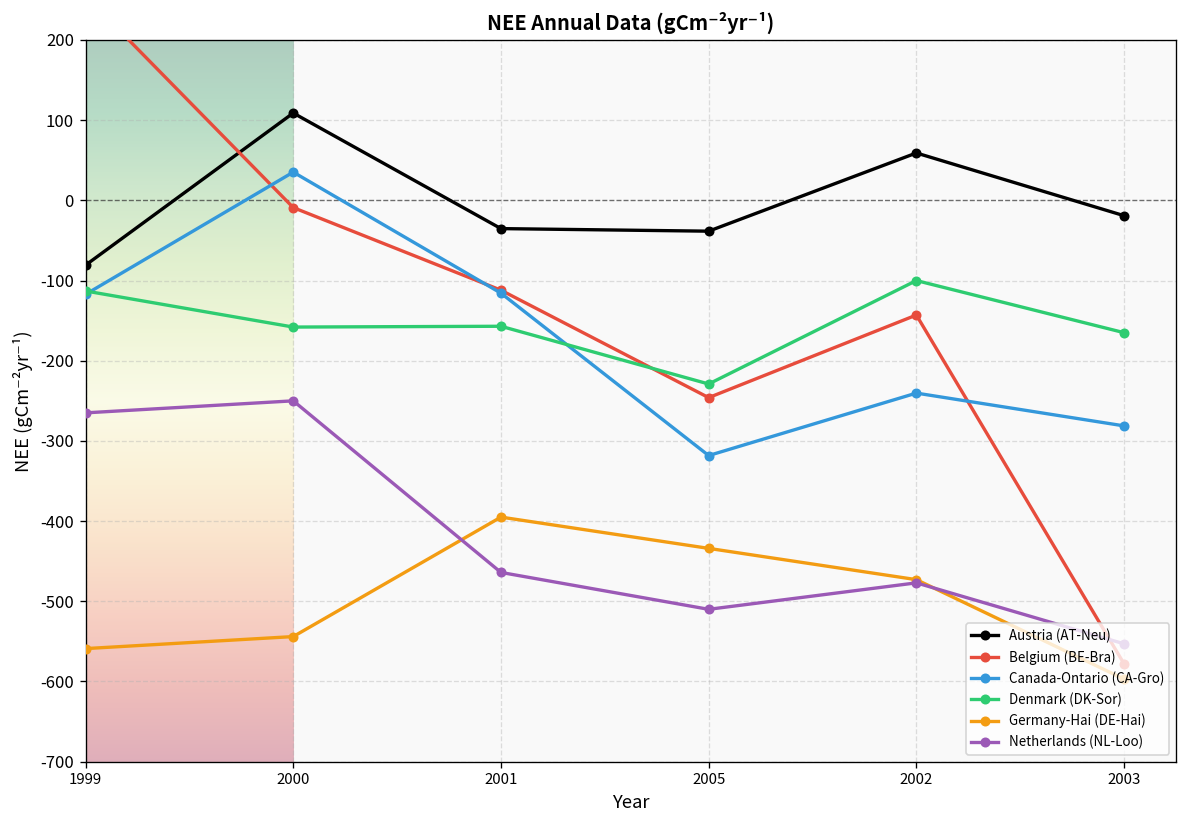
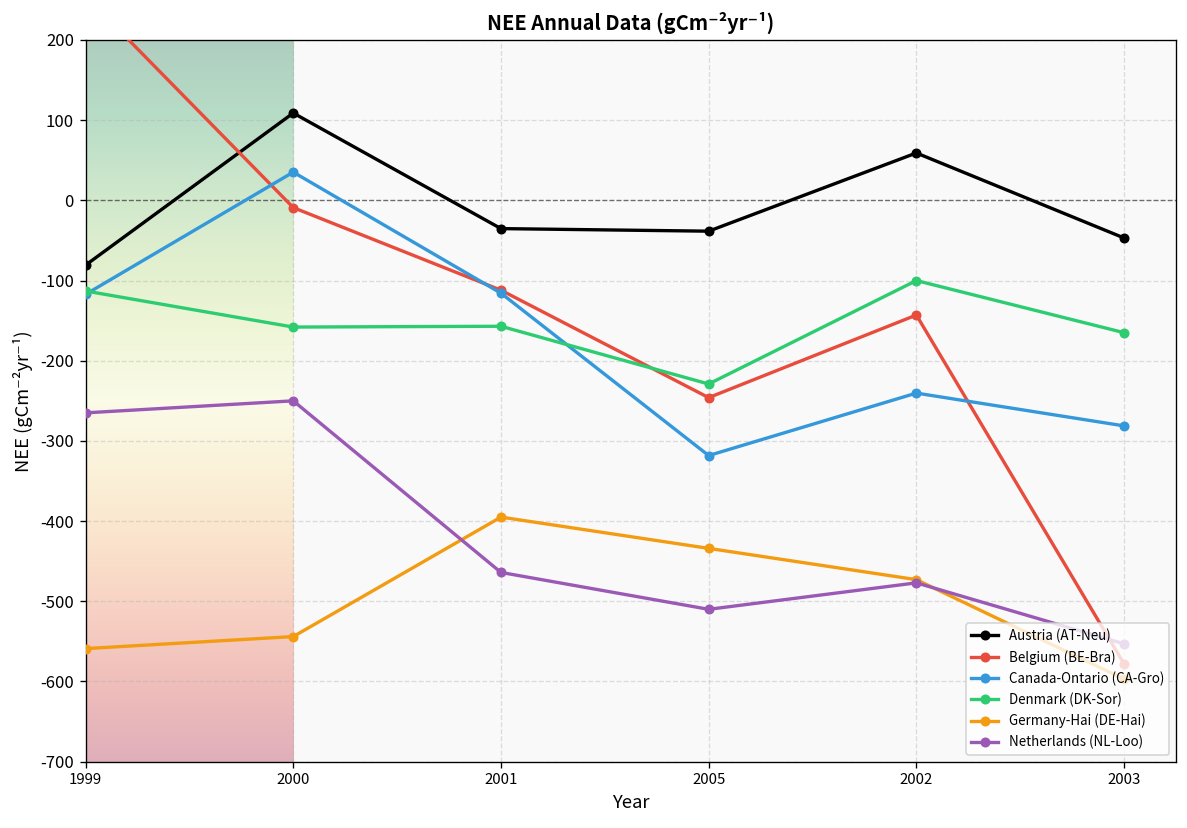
  {
    "Austria (AT-Neu)": {
      "1999": -80,
      "2000": 110,
      "2001": -40,
      "2005": -40,
      "2002": 60,
-     "2003": -20
+     "2003": -50
    },
    "Belgium (BE-Bra)": {
      "2000": -10,
      "2005": -250,
      "2002": -140
    },
    "Canada-Ontario (CA-Gro)": {
      "1999": -120,
      "2000": 40,
      "2005": -320,
      "2002": -240,
      "2003": -280
    },
    "Denmark (DK-Sor)": {
      "1999": -110,
      "2000": -160,
      "2001": -160,
      "2005": -230,
      "2002": -100,
      "2003": -170
    },
    "Germany-Hai (DE-Hai)": {
      "1999": -560,
      "2000": -540,
      "2001": -400,
      "2005": -430,
      "2002": -470
    },
    "Netherlands (NL-Loo)": {
      "1999": -270,
      "2000": -250,
      "2001": -460,
      "2005": -510,
      "2002": -480
    }
  }
